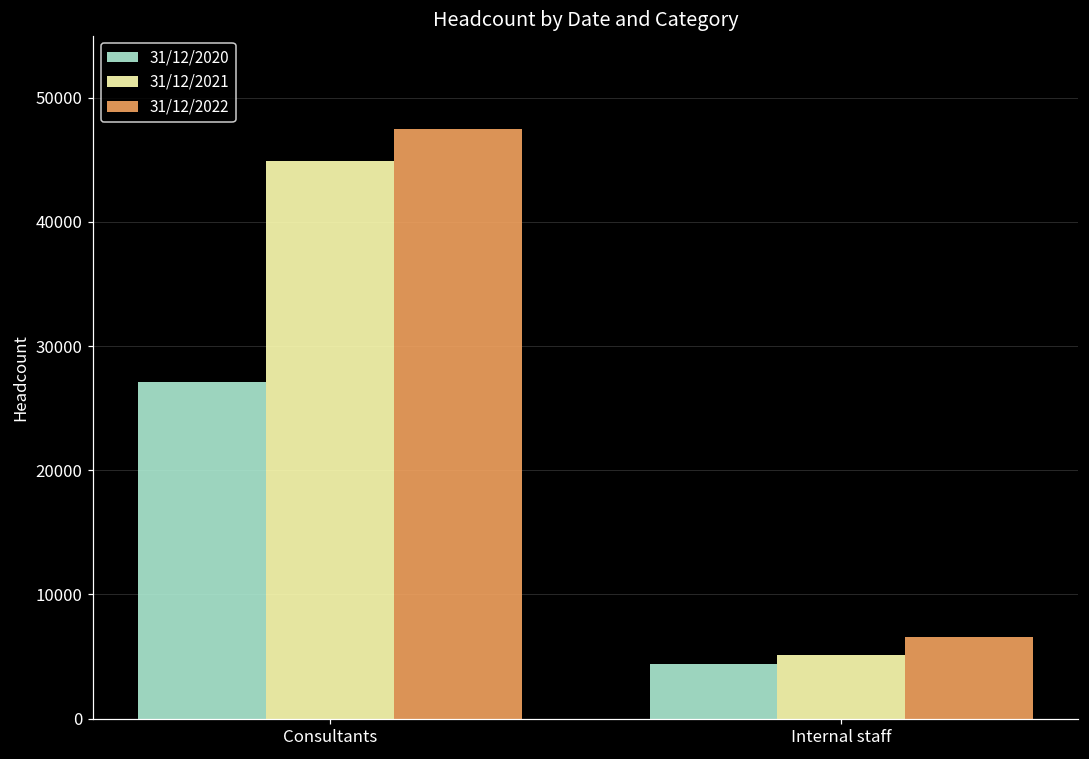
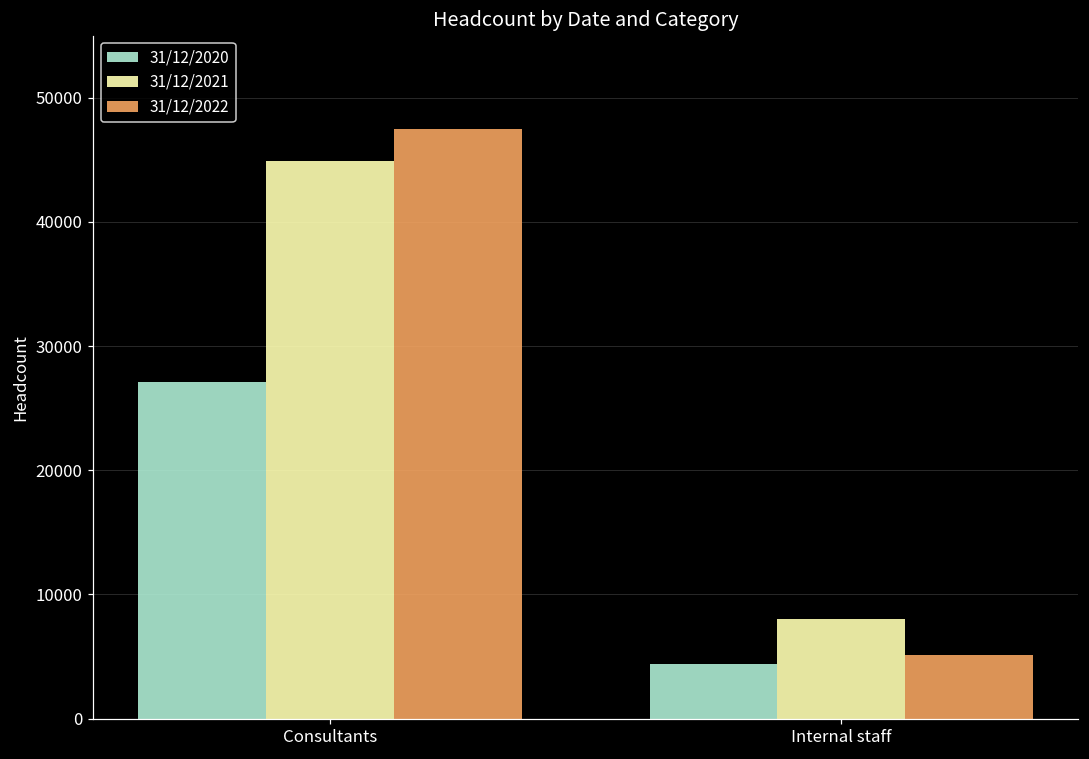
  {
    "31/12/2020": {
      "Consultants": 27100,
      "Internal staff": 4400
    },
    "31/12/2021": {
      "Consultants": 44900,
-     "Internal staff": 5200
+     "Internal staff": 8100
    },
    "31/12/2022": {
      "Consultants": 47500,
-     "Internal staff": 6600
+     "Internal staff": 5100
    }
  }
